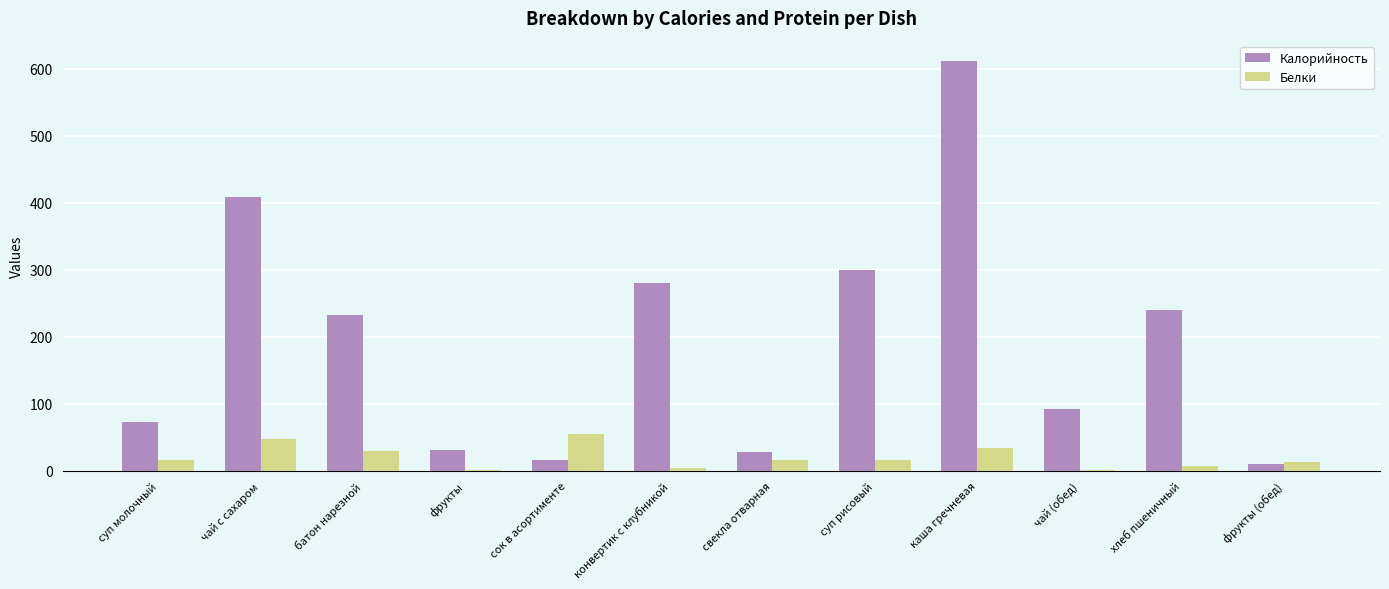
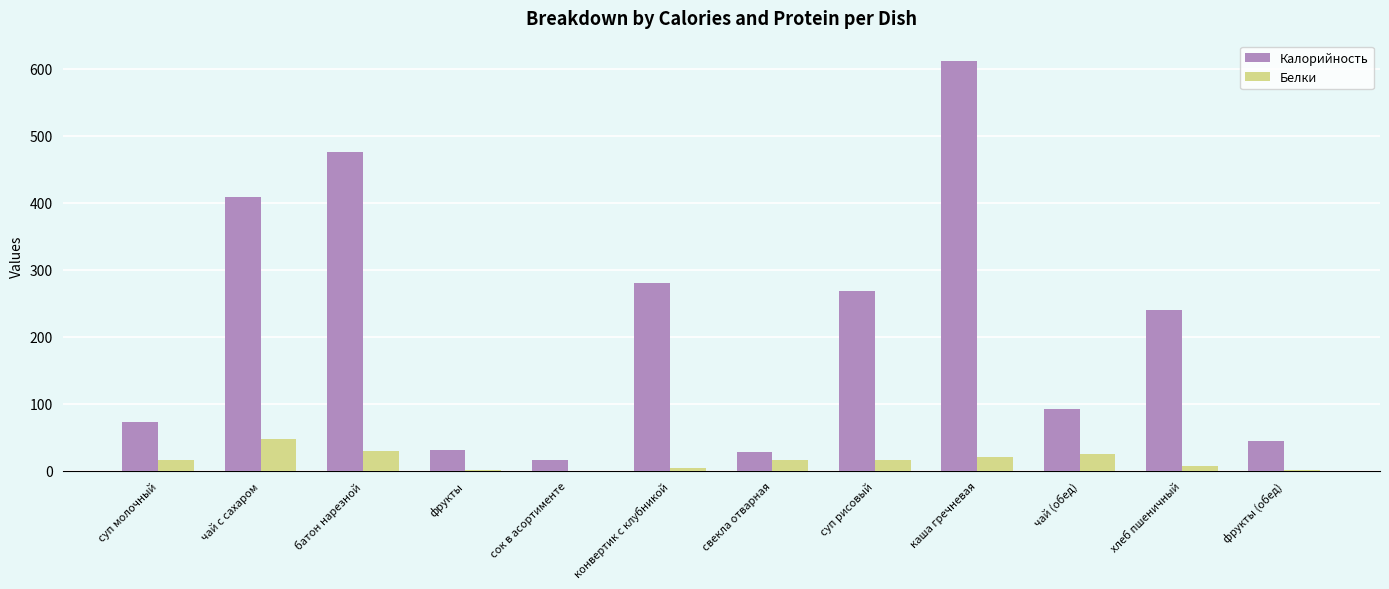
  {
    "Калорийность": {
      "суп молочный": 70,
      "чай с сахаром": 410,
-     "батон нарезной": 230,
+     "батон нарезной": 480,
      "фрукты": 30,
      "сок в асортименте": 20,
      "конвертик с клубникой": 280,
      "свекла отварная": 30,
-     "суп рисовый": 300,
+     "суп рисовый": 270,
      "каша гречневая": 610,
      "чай (обед)": 90,
      "хлеб пшеничный": 240,
-     "фрукты (обед)": 10
+     "фрукты (обед)": 50
    },
    "Белки": {
      "суп молочный": 20,
      "чай с сахаром": 50,
      "батон нарезной": 30,
-     "сок в асортименте": 60,
+     "сок в асортименте": 0,
      "конвертик с клубникой": 0,
      "свекла отварная": 20,
      "суп рисовый": 20,
-     "каша гречневая": 30,
-     "чай (обед)": 0,
+     "каша гречневая": 20,
+     "чай (обед)": 30,
      "хлеб пшеничный": 10,
-     "фрукты (обед)": 10
+     "фрукты (обед)": 0
    }
  }
